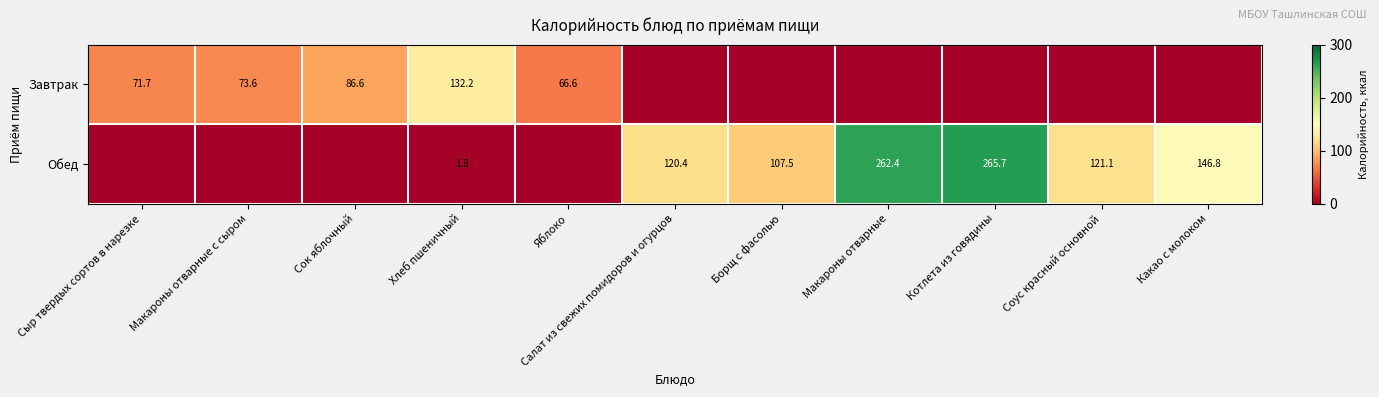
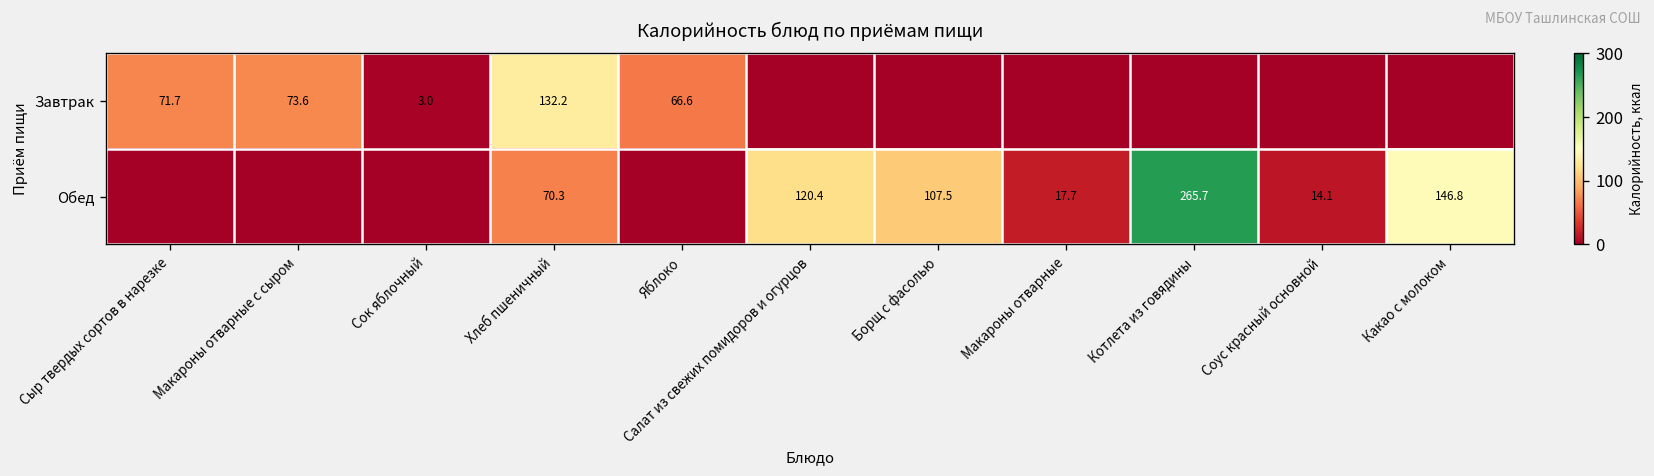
  {
    "Завтрак": {
      "Сыр твердых сортов в нарезке": 71.7,
      "Макароны отварные с сыром": 73.6,
-     "Сок яблочный": 86.6,
+     "Сок яблочный": 3.0,
      "Хлеб пшеничный": 132.2,
      "Яблоко": 66.6
    },
    "Обед": {
-     "Хлеб пшеничный": 1.8,
+     "Хлеб пшеничный": 70.3,
      "Салат из свежих помидоров и огурцов": 120.4,
      "Борщ с фасолью": 107.5,
-     "Макароны отварные": 262.4,
+     "Макароны отварные": 17.7,
      "Котлета из говядины": 265.7,
-     "Соус красный основной": 121.1,
+     "Соус красный основной": 14.1,
      "Какао с молоком": 146.8
    }
  }
